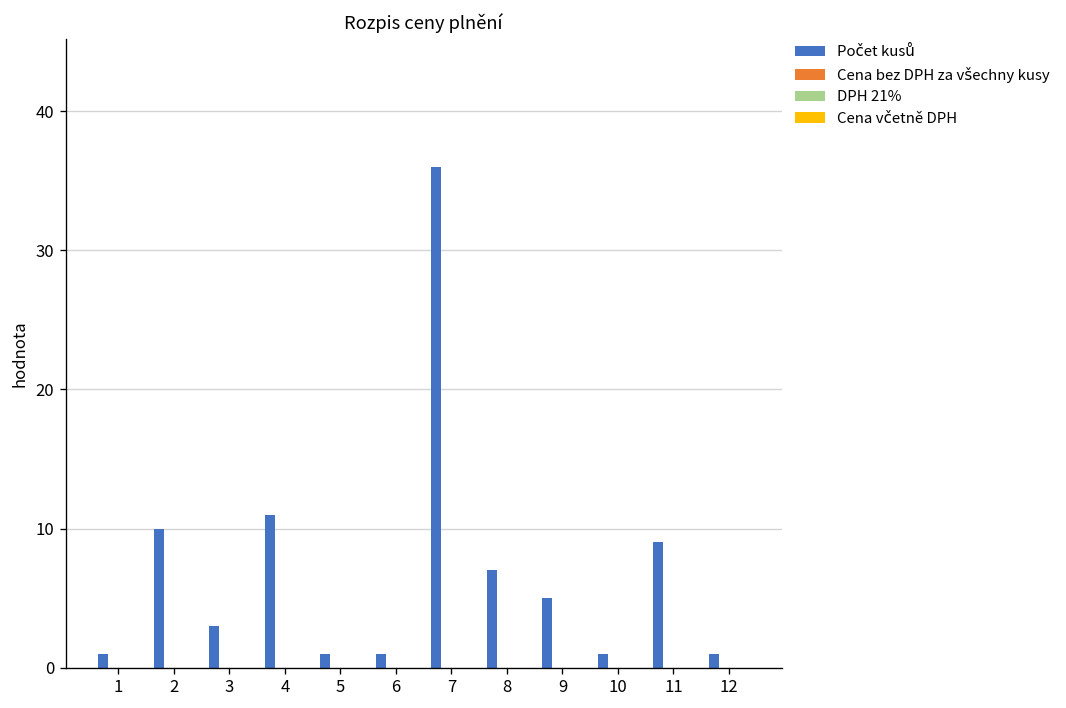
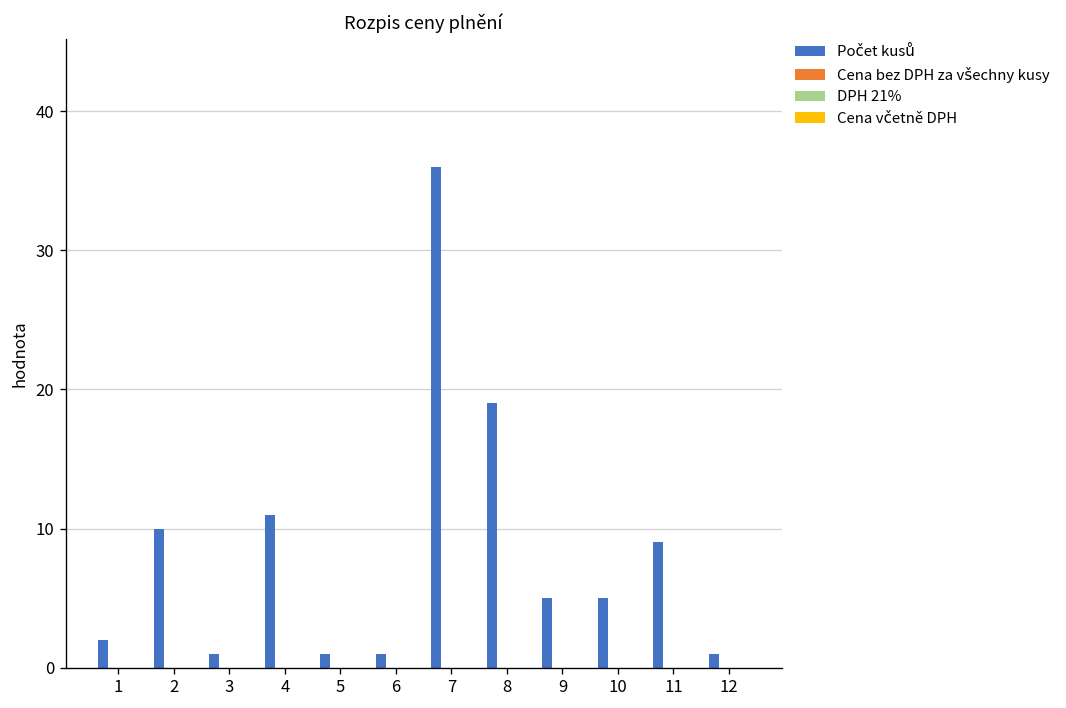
  {
    "Počet kusů": {
-     "1": 1,
+     "1": 2,
      "2": 10,
-     "3": 3,
+     "3": 1,
      "4": 11,
      "5": 1,
      "6": 1,
      "7": 36,
-     "8": 7,
+     "8": 19,
      "9": 5,
-     "10": 1,
+     "10": 5,
      "11": 9,
      "12": 1
    },
    "Cena bez DPH za všechny kusy": {
      "1": 0,
      "2": 0,
      "3": 0,
      "4": 0,
      "5": 0,
      "6": 0,
      "7": 0,
      "8": 0,
      "9": 0,
      "10": 0,
      "11": 0,
      "12": 0
    },
    "DPH 21%": {
      "1": 0,
      "2": 0,
      "3": 0,
      "4": 0,
      "5": 0,
      "6": 0,
      "7": 0,
      "8": 0,
      "9": 0,
      "10": 0,
      "11": 0,
      "12": 0
    },
    "Cena včetně DPH": {
      "1": 0,
      "2": 0,
      "3": 0,
      "4": 0,
      "5": 0,
      "6": 0,
      "7": 0,
      "8": 0,
      "9": 0,
      "10": 0,
      "11": 0,
      "12": 0
    }
  }
